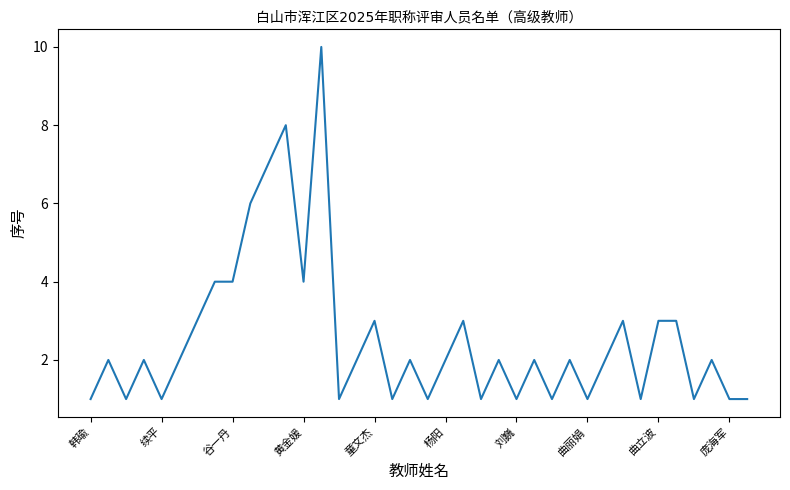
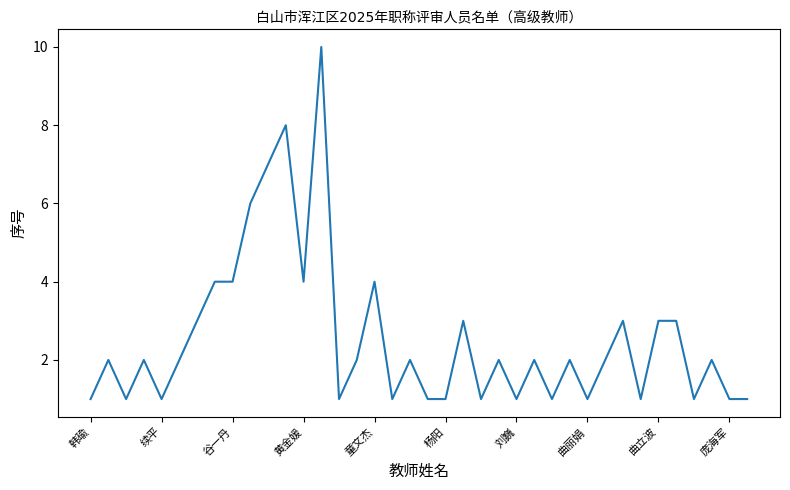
  {
    "韩瑜": 1,
    "续平": 1,
    "谷一丹": 4,
    "黄金媛": 4,
-   "童文杰": 3,
-   "杨阳": 2,
+   "童文杰": 4,
+   "杨阳": 1,
    "刘巍": 1,
    "曲丽娟": 1,
    "曲立波": 3,
    "庞海军": 1
  }
